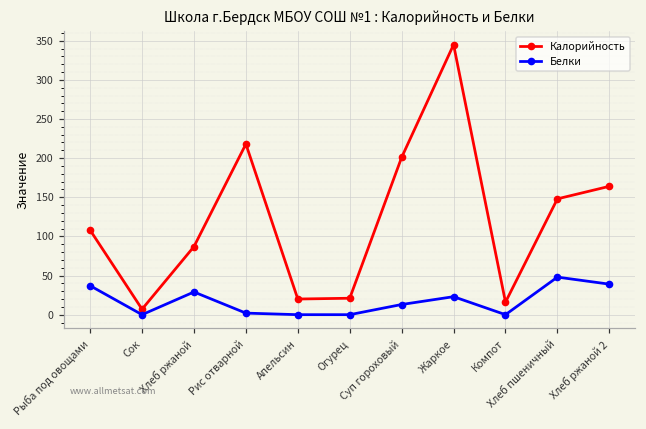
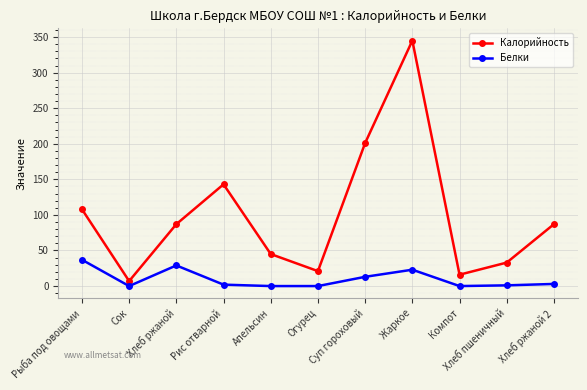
  {
    "Калорийность": {
      "Рыба под овощами": 110,
      "Сок": 10,
      "Хлеб ржаной": 90,
-     "Рис отварной": 220,
-     "Апельсин": 20,
+     "Рис отварной": 140,
+     "Апельсин": 50,
      "Огурец": 20,
      "Суп гороховый": 200,
      "Жаркое": 350,
      "Компот": 20,
-     "Хлеб пшеничный": 150,
-     "Хлеб ржаной 2": 160
+     "Хлеб пшеничный": 30,
+     "Хлеб ржаной 2": 90
    },
    "Белки": {
      "Рыба под овощами": 40,
      "Сок": 0,
      "Хлеб ржаной": 30,
      "Рис отварной": 0,
      "Апельсин": 0,
      "Огурец": 0,
      "Суп гороховый": 10,
      "Жаркое": 20,
      "Компот": 0,
-     "Хлеб пшеничный": 50,
-     "Хлеб ржаной 2": 40
+     "Хлеб пшеничный": 0,
+     "Хлеб ржаной 2": 0
    }
  }
